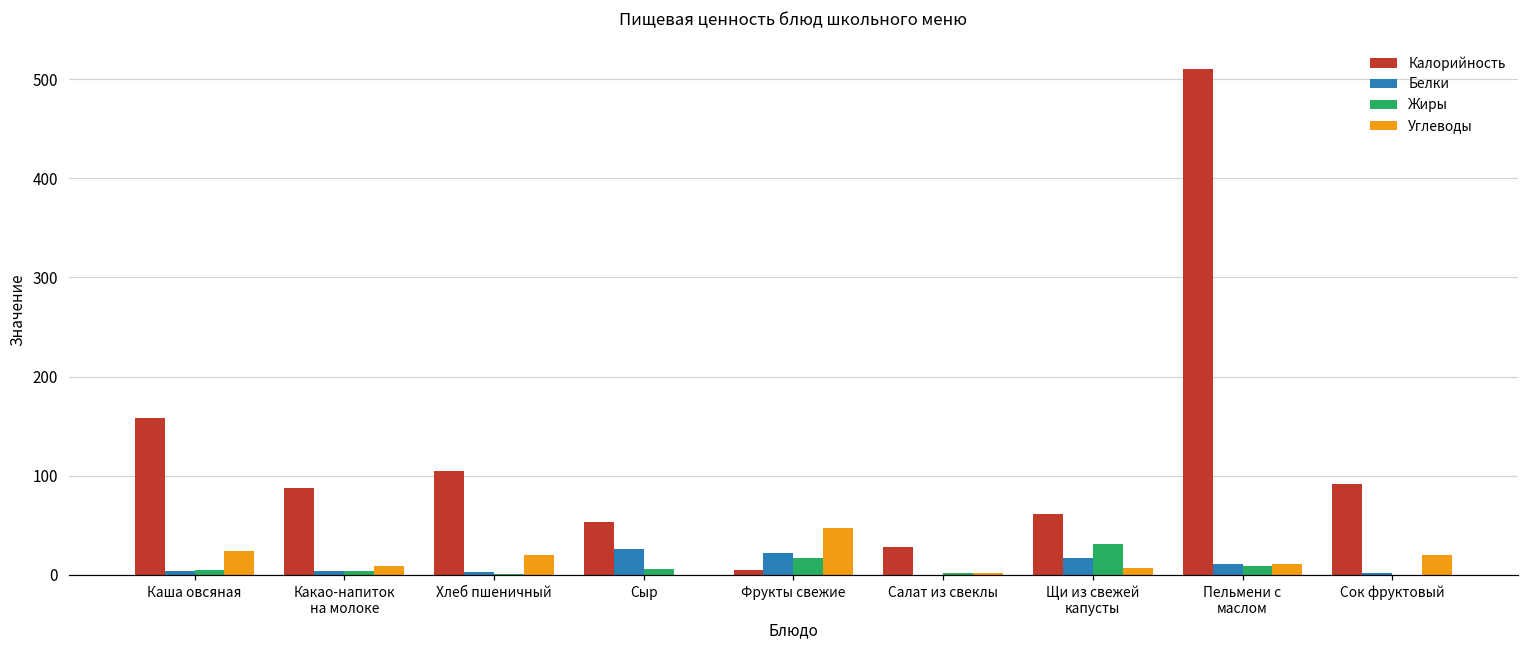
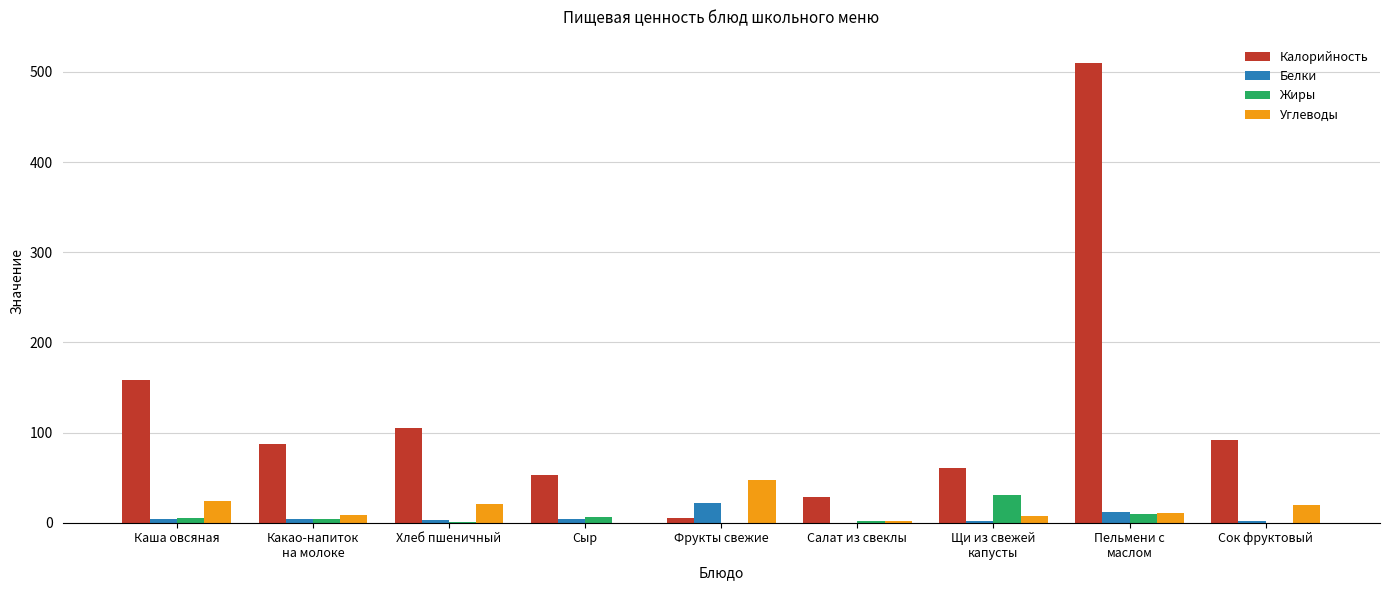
  {
    "Калорийность": {
      "Каша овсяная": 160,
      "Какао-напиток на молоке": 90,
      "Хлеб пшеничный": 100,
      "Сыр": 50,
      "Фрукты свежие": 0,
      "Салат из свеклы": 30,
      "Щи из свежей капусты": 60,
      "Пельмени с маслом": 510,
      "Сок фруктовый": 90
    },
    "Белки": {
      "Каша овсяная": 0,
      "Какао-напиток на молоке": 0,
      "Хлеб пшеничный": 0,
-     "Сыр": 30,
+     "Сыр": 0,
      "Фрукты свежие": 20,
      "Салат из свеклы": 0,
-     "Щи из свежей капусты": 20,
+     "Щи из свежей капусты": 0,
      "Пельмени с маслом": 10
    },
    "Жиры": {
      "Каша овсяная": 10,
      "Какао-напиток на молоке": 0,
      "Сыр": 10,
-     "Фрукты свежие": 20,
+     "Фрукты свежие": 0,
      "Щи из свежей капусты": 30,
      "Пельмени с маслом": 10,
      "Сок фруктовый": 0
    },
    "Углеводы": {
      "Каша овсяная": 20,
      "Какао-напиток на молоке": 10,
      "Хлеб пшеничный": 20,
      "Сыр": 0,
      "Фрукты свежие": 50,
      "Щи из свежей капусты": 10,
      "Пельмени с маслом": 10,
      "Сок фруктовый": 20
    }
  }
